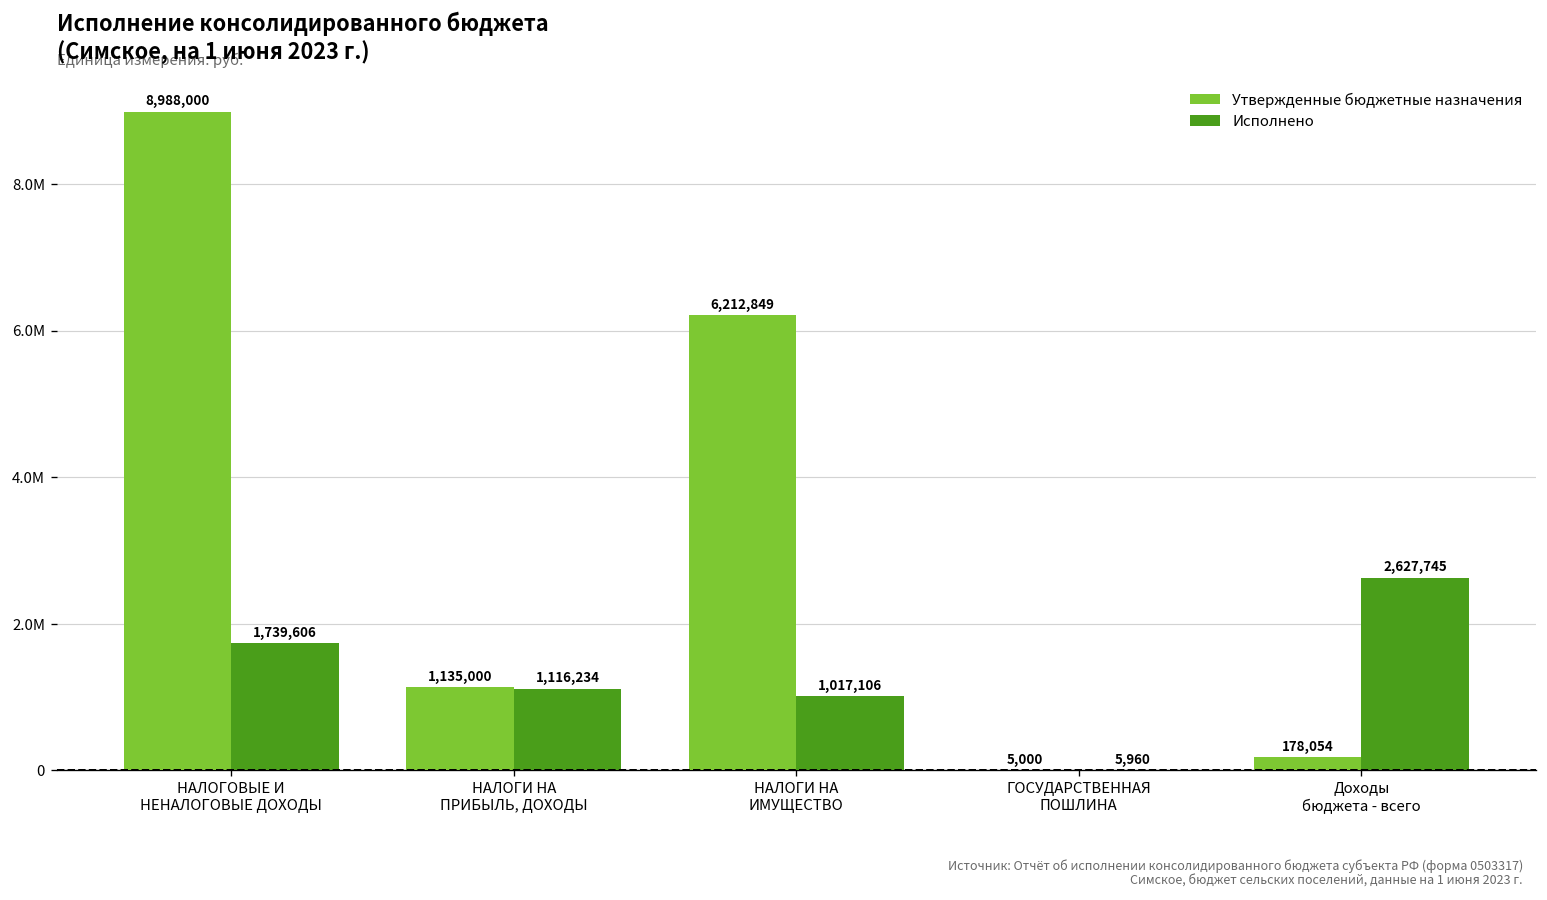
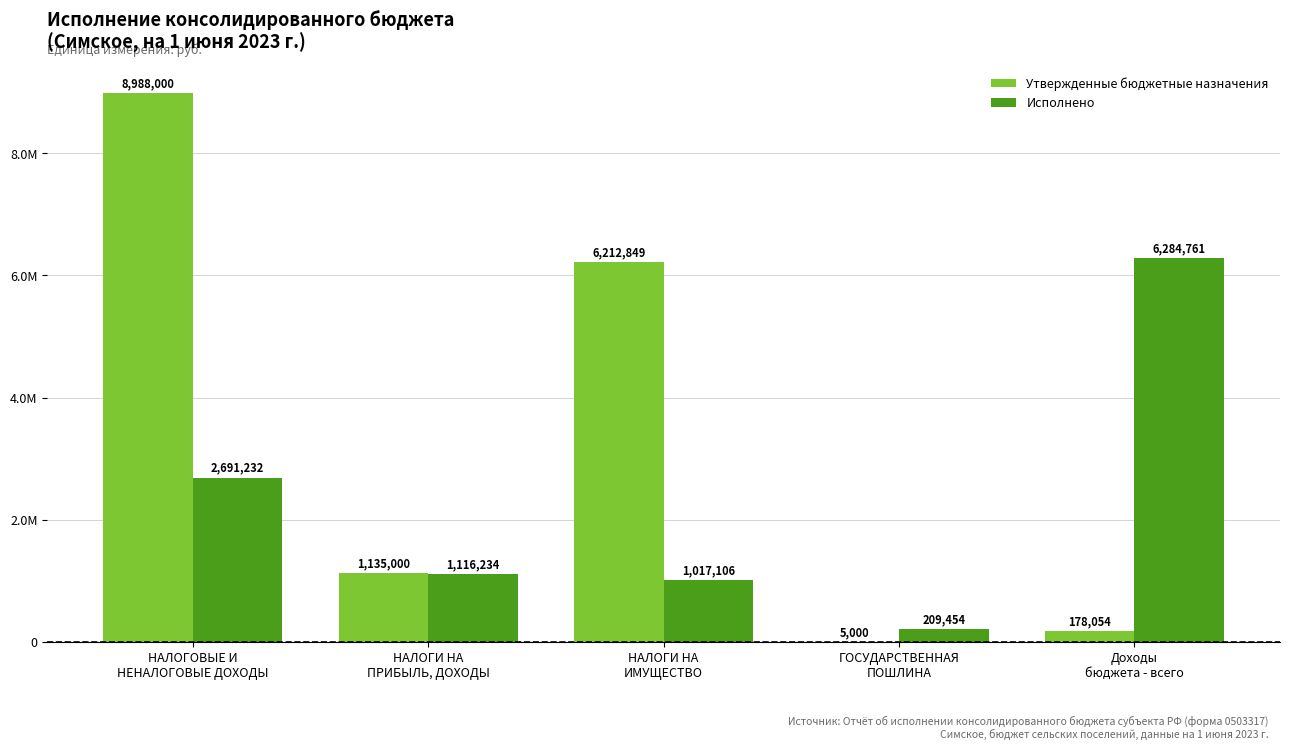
  {
    "Утвержденные бюджетные назначения": {
      "НАЛОГОВЫЕ И НЕНАЛОГОВЫЕ ДОХОДЫ": "8,988,000",
      "НАЛОГИ НА ПРИБЫЛЬ, ДОХОДЫ": "1,135,000",
      "НАЛОГИ НА ИМУЩЕСТВО": "6,212,849",
      "ГОСУДАРСТВЕННАЯ ПОШЛИНА": "5,000",
      "Доходы бюджета - всего": "178,054"
    },
    "Исполнено": {
-     "НАЛОГОВЫЕ И НЕНАЛОГОВЫЕ ДОХОДЫ": "1,739,606",
+     "НАЛОГОВЫЕ И НЕНАЛОГОВЫЕ ДОХОДЫ": "2,691,232",
      "НАЛОГИ НА ПРИБЫЛЬ, ДОХОДЫ": "1,116,234",
      "НАЛОГИ НА ИМУЩЕСТВО": "1,017,106",
-     "ГОСУДАРСТВЕННАЯ ПОШЛИНА": "5,960",
-     "Доходы бюджета - всего": "2,627,745"
+     "ГОСУДАРСТВЕННАЯ ПОШЛИНА": "209,454",
+     "Доходы бюджета - всего": "6,284,761"
    }
  }
